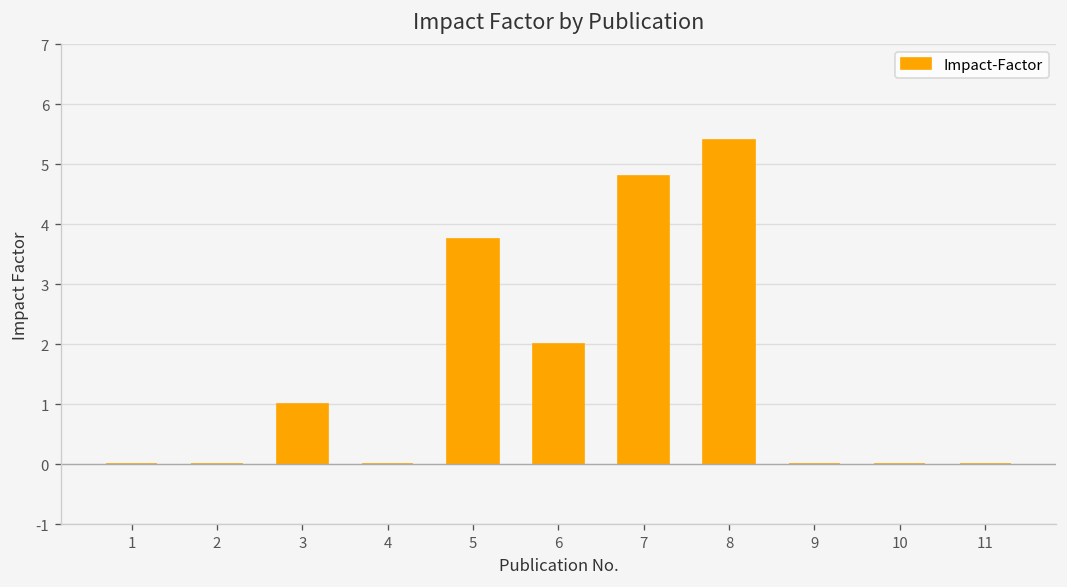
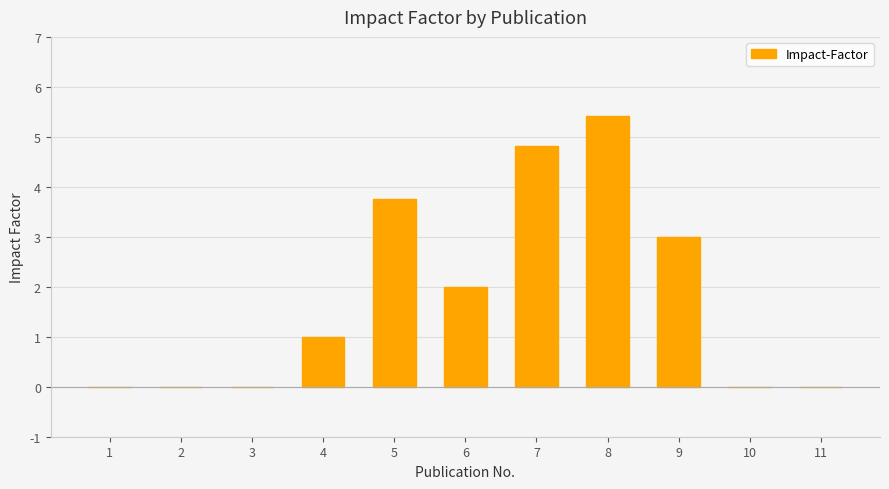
  {
    "1": 0,
    "2": 0,
-   "3": 1,
-   "4": 0,
+   "3": 0,
+   "4": 1,
    "5": 3.8,
    "6": 2,
    "7": 4.8,
    "8": 5.4,
-   "9": 0,
+   "9": 3,
    "10": 0,
    "11": 0
  }
